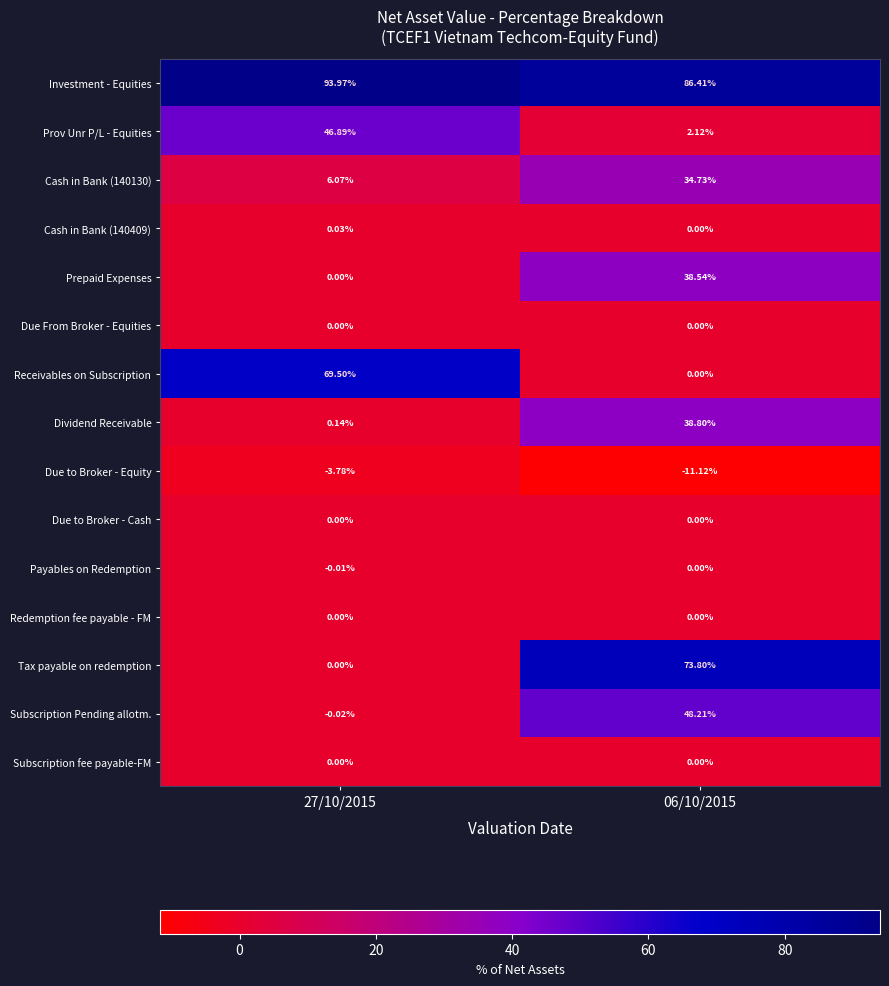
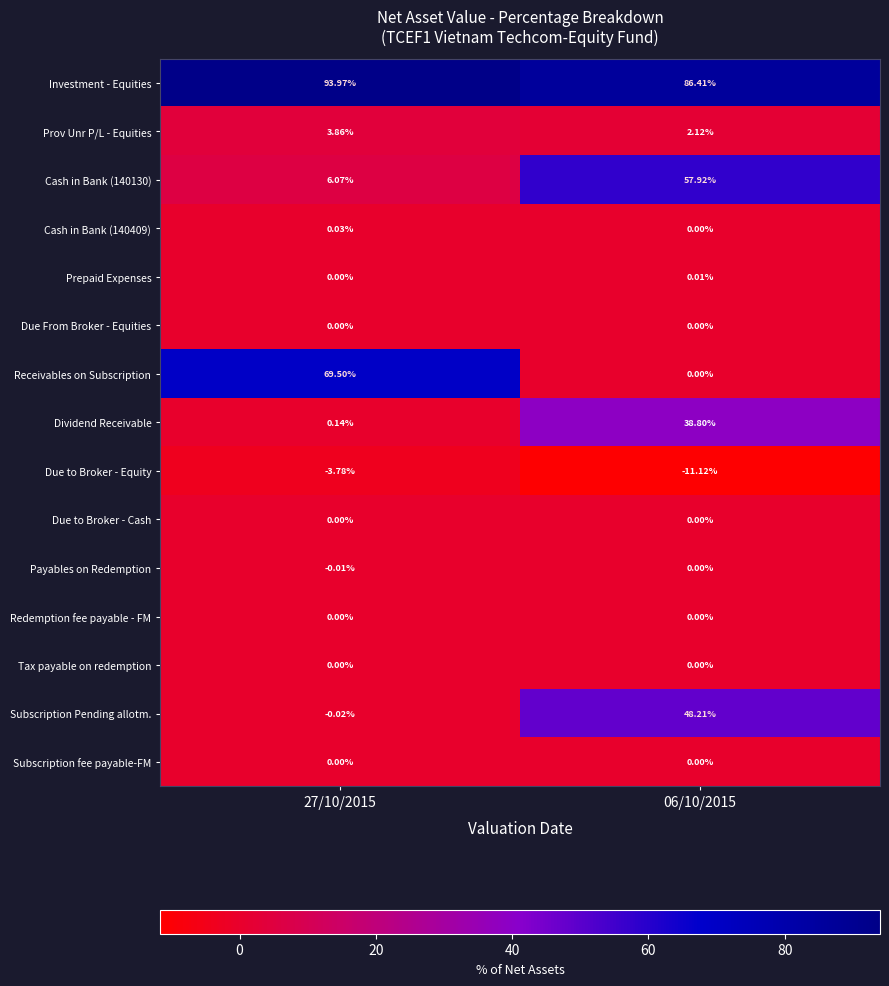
  {
    "Investment - Equities": {
      "27/10/2015": "93.97%",
      "06/10/2015": "86.41%"
    },
    "Prov Unr P/L - Equities": {
-     "27/10/2015": "46.89%",
+     "27/10/2015": "3.86%",
      "06/10/2015": "2.12%"
    },
    "Cash in Bank (140130)": {
      "27/10/2015": "6.07%",
-     "06/10/2015": "34.73%"
+     "06/10/2015": "57.92%"
    },
    "Cash in Bank (140409)": {
      "27/10/2015": "0.03%",
      "06/10/2015": "0.00%"
    },
    "Prepaid Expenses": {
      "27/10/2015": "0.00%",
-     "06/10/2015": "38.54%"
+     "06/10/2015": "0.01%"
    },
    "Due From Broker - Equities": {
      "27/10/2015": "0.00%",
      "06/10/2015": "0.00%"
    },
    "Receivables on Subscription": {
      "27/10/2015": "69.50%",
      "06/10/2015": "0.00%"
    },
    "Dividend Receivable": {
      "27/10/2015": "0.14%",
      "06/10/2015": "38.80%"
    },
    "Due to Broker - Equity": {
      "27/10/2015": "-3.78%",
      "06/10/2015": "-11.12%"
    },
    "Due to Broker - Cash": {
      "27/10/2015": "0.00%",
      "06/10/2015": "0.00%"
    },
    "Payables on Redemption": {
      "27/10/2015": "-0.01%",
      "06/10/2015": "0.00%"
    },
    "Redemption fee payable - FM": {
      "27/10/2015": "0.00%",
      "06/10/2015": "0.00%"
    },
    "Tax payable on redemption": {
      "27/10/2015": "0.00%",
-     "06/10/2015": "73.80%"
+     "06/10/2015": "0.00%"
    },
    "Subscription Pending allotm.": {
      "27/10/2015": "-0.02%",
      "06/10/2015": "48.21%"
    },
    "Subscription fee payable-FM": {
      "27/10/2015": "0.00%",
      "06/10/2015": "0.00%"
    }
  }
